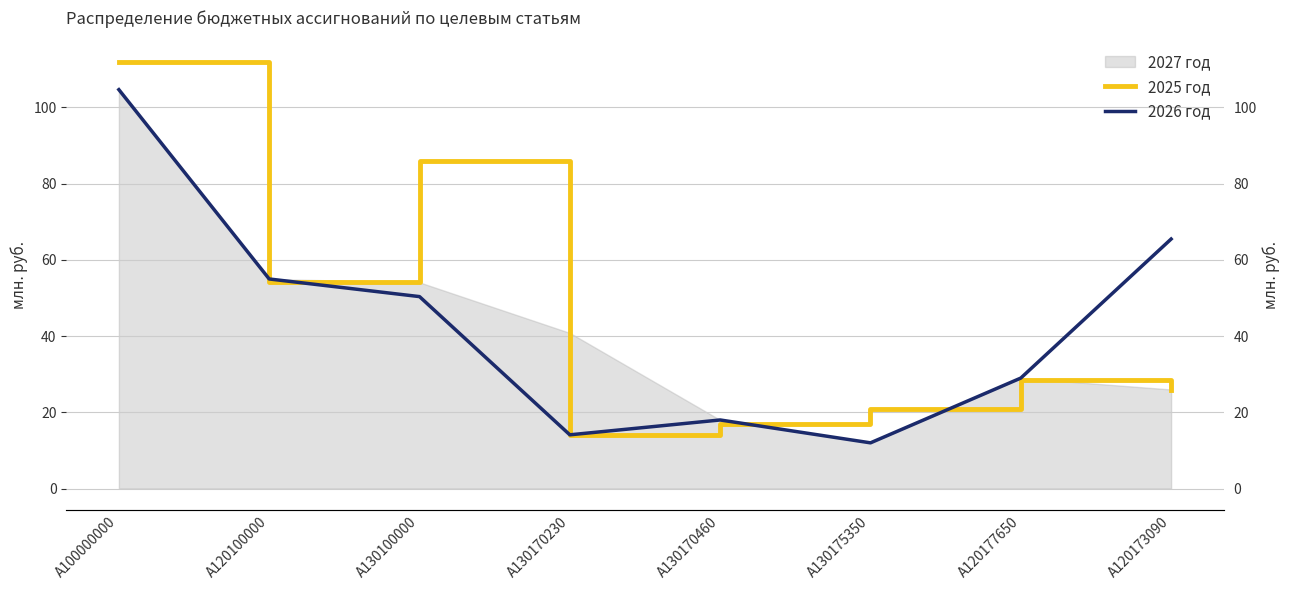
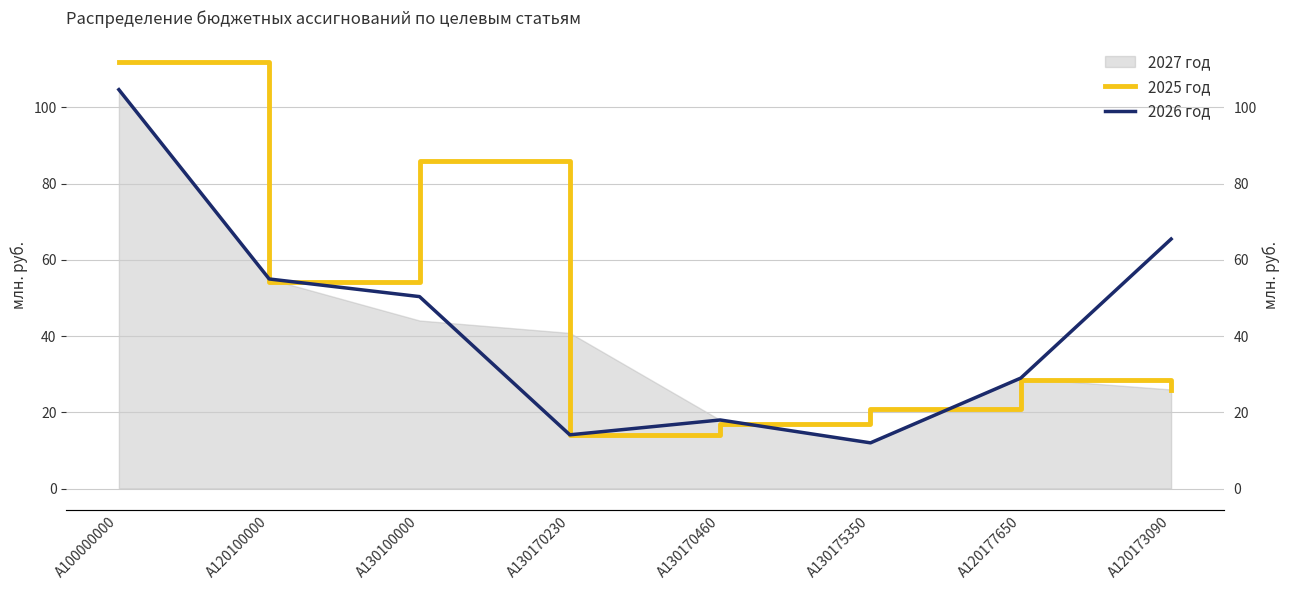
  {
    "2025 год": {
      "A100000000": 112,
      "A120100000": 54,
      "A130100000": 86,
      "A130170460": 17,
      "A130175350": 21
    },
    "2027 год": {
-     "A130100000": 54,
+     "A130100000": 44,
      "A130170230": 41
    },
    "2026 год": {
      "A130100000": 50,
      "A120173090": 65
    }
  }
